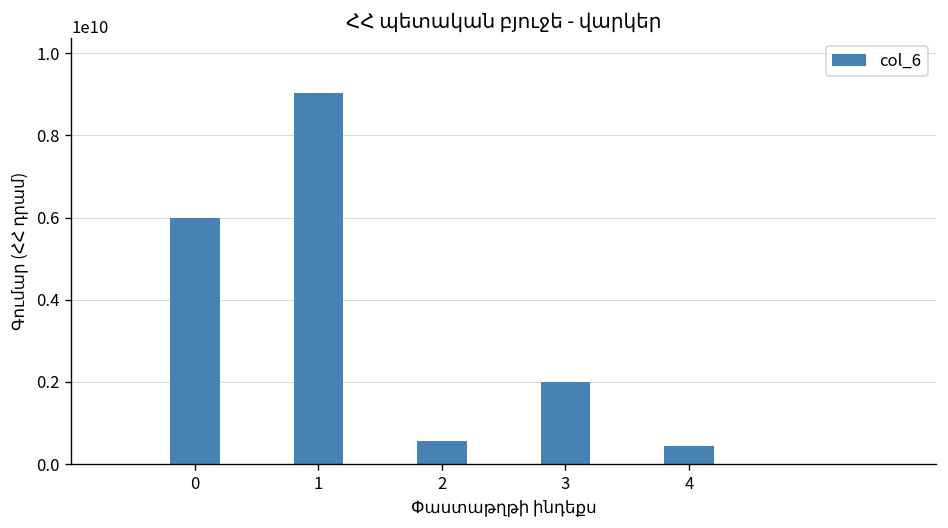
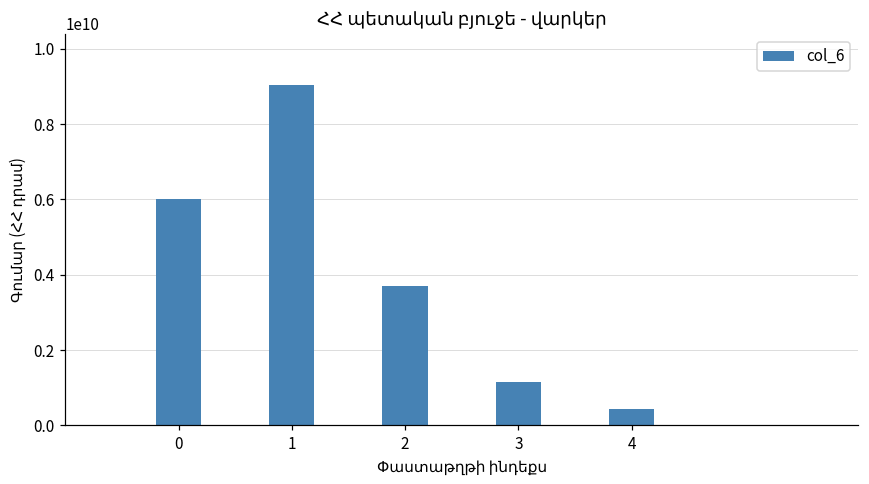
  {
    "0": 6000000000,
    "1": 9000000000,
-   "2": 600000000,
-   "3": 2000000000,
+   "2": 3700000000,
+   "3": 1200000000,
    "4": 400000000
  }
